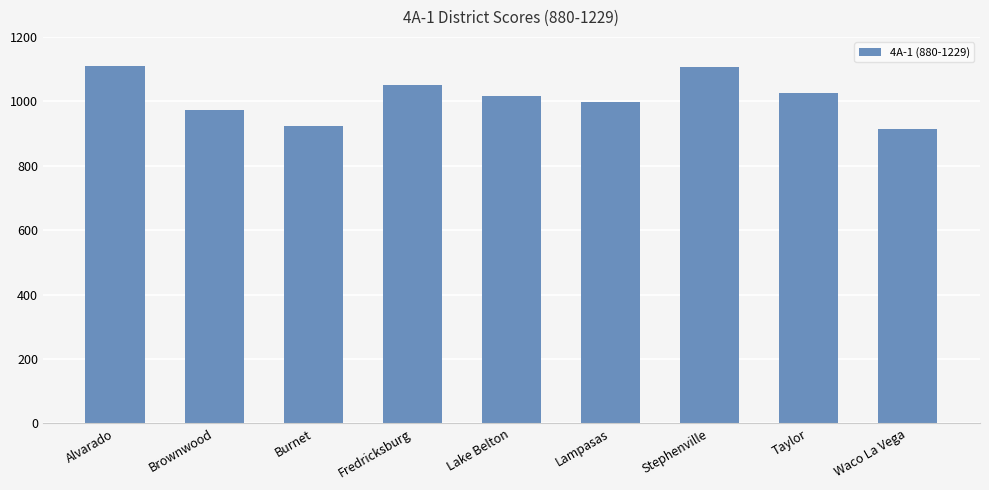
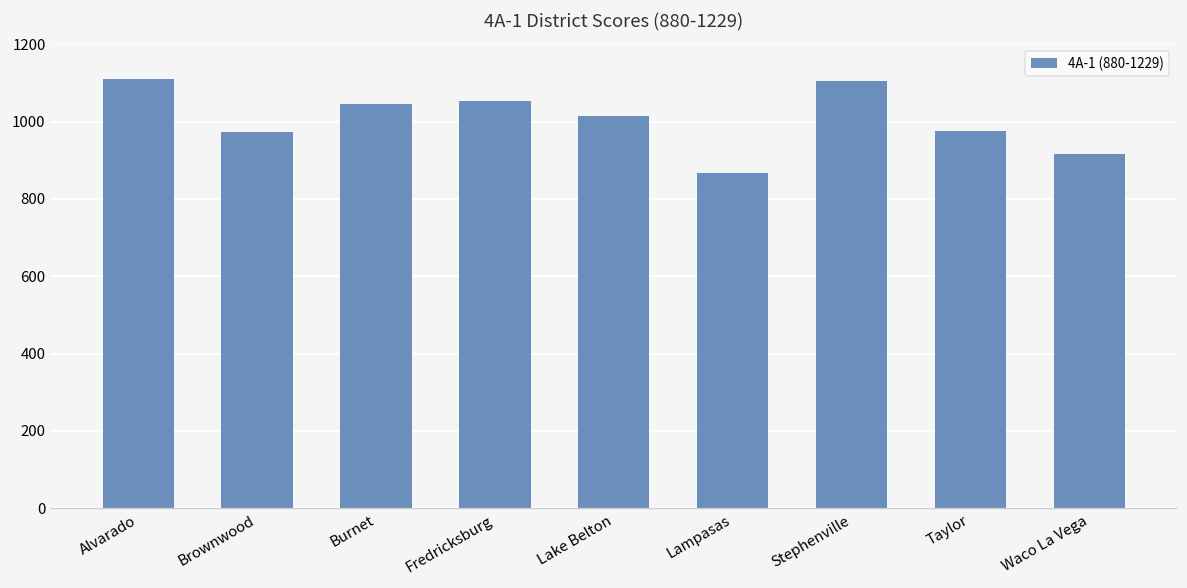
  {
    "Alvarado": 1110,
    "Brownwood": 970,
-   "Burnet": 920,
+   "Burnet": 1050,
    "Fredricksburg": 1050,
    "Lake Belton": 1020,
-   "Lampasas": 1000,
+   "Lampasas": 870,
    "Stephenville": 1110,
-   "Taylor": 1030,
+   "Taylor": 980,
    "Waco La Vega": 920
  }
